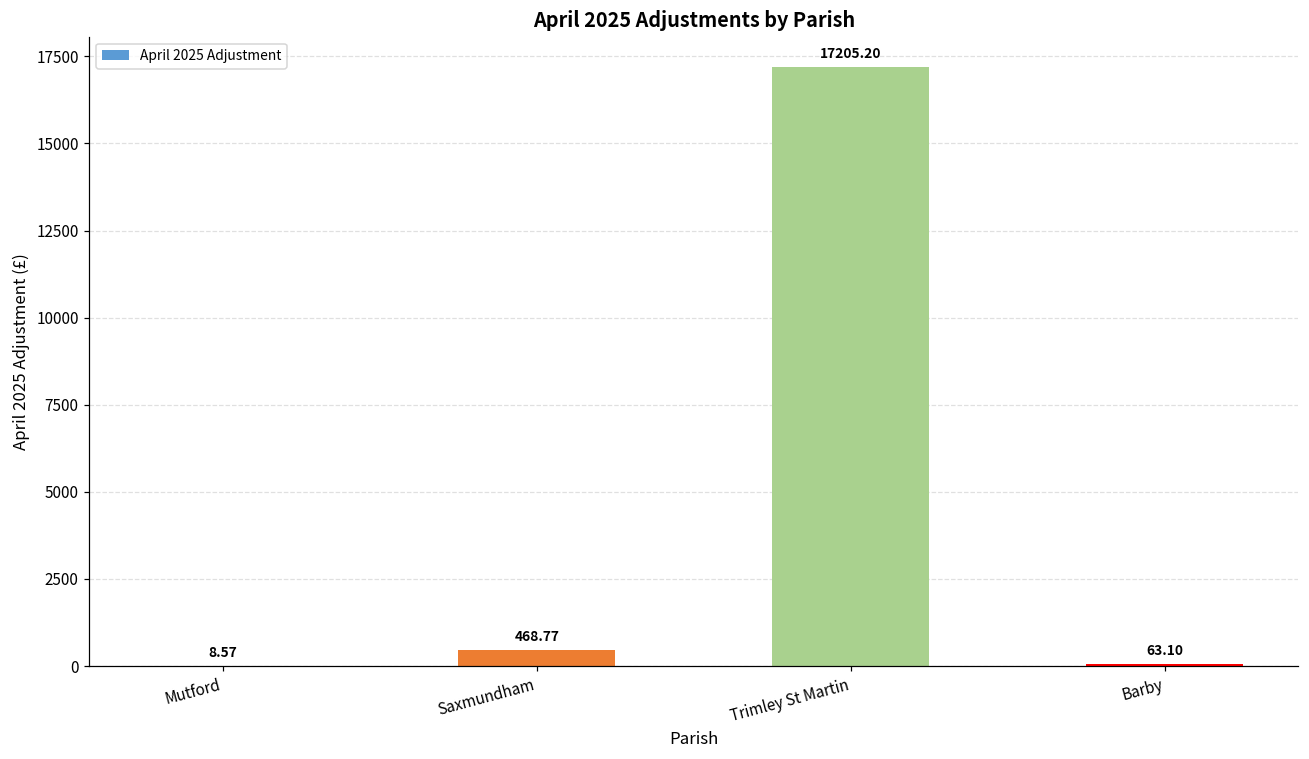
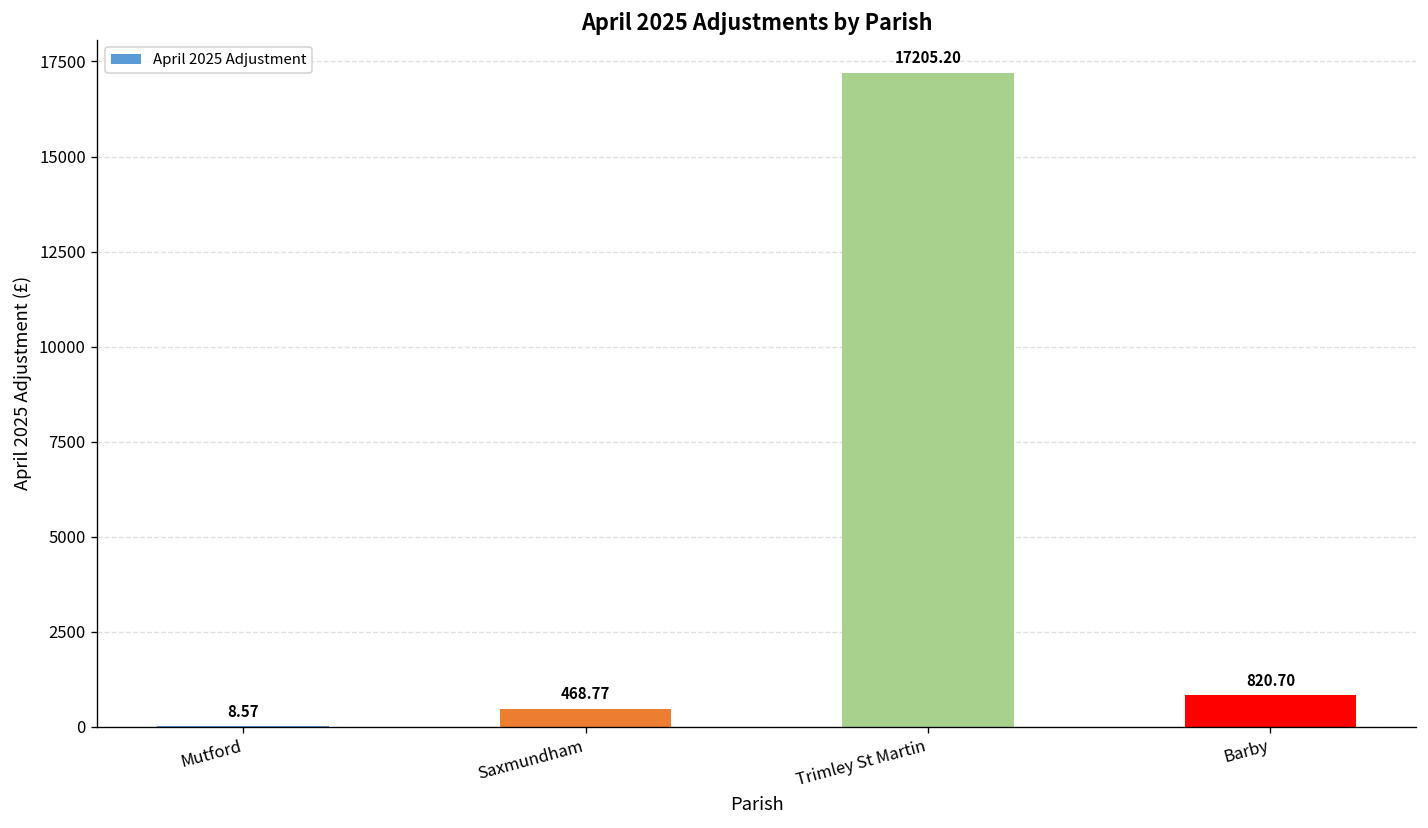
  {
    "Mutford": 8.57,
    "Saxmundham": 468.77,
    "Trimley St Martin": 17205.20,
-   "Barby": 63.10
+   "Barby": 820.70
  }
